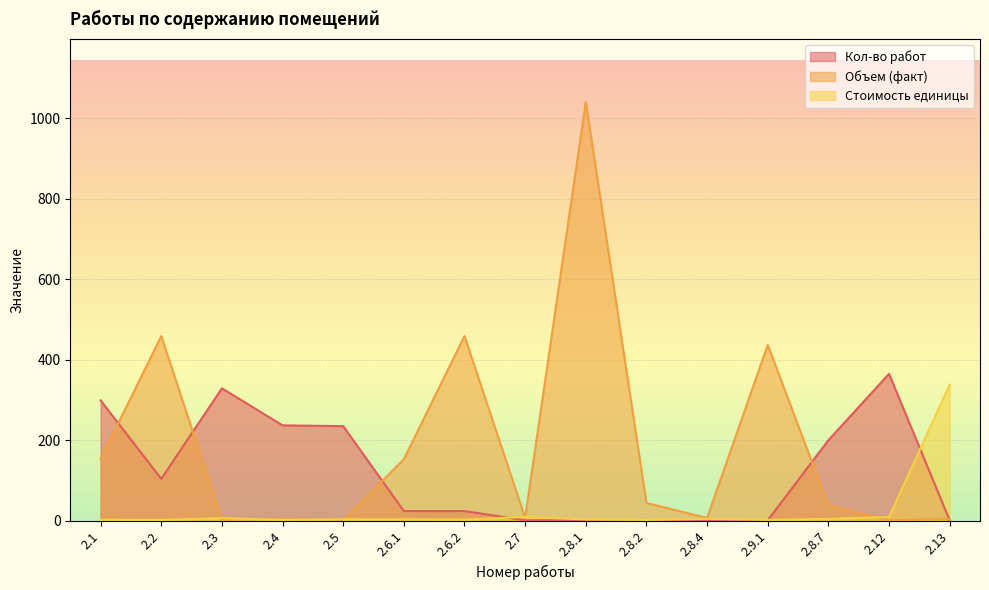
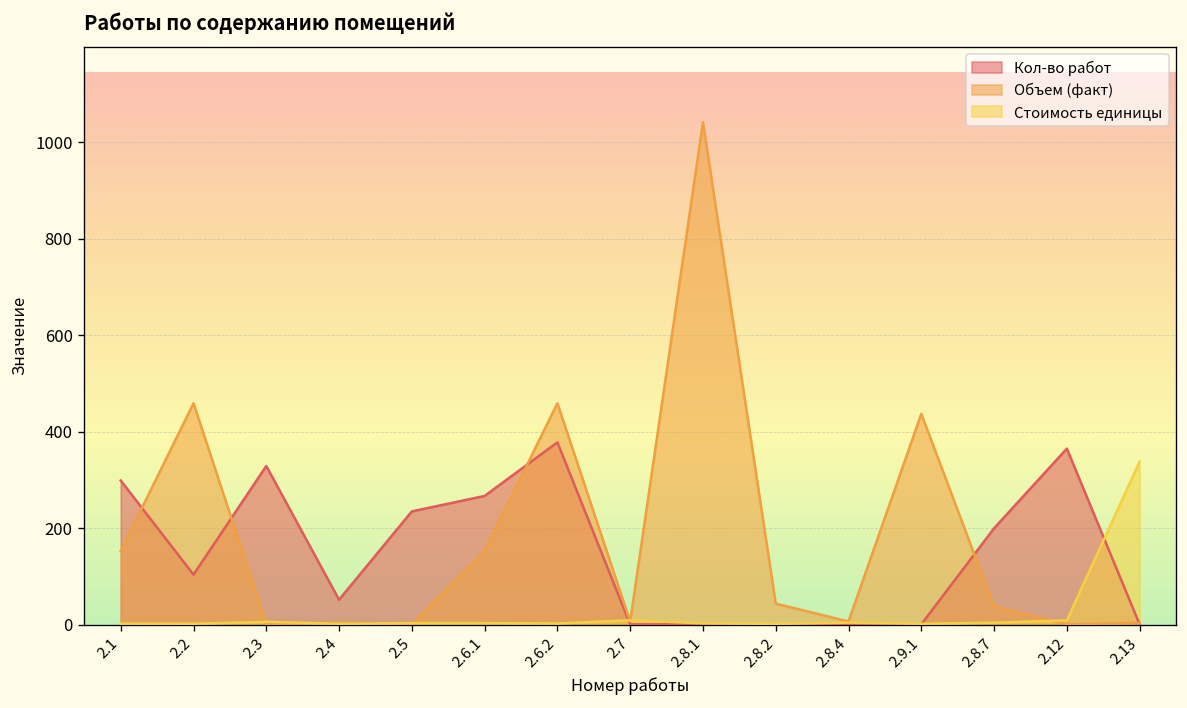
  {
    "Кол-во работ": {
      "2.1": 300,
      "2.2": 100,
      "2.3": 330,
-     "2.4": 240,
+     "2.4": 50,
      "2.5": 240,
-     "2.6.1": 20,
-     "2.6.2": 20,
+     "2.6.1": 270,
+     "2.6.2": 380,
      "2.8.7": 200,
      "2.12": 370
    }
  }
